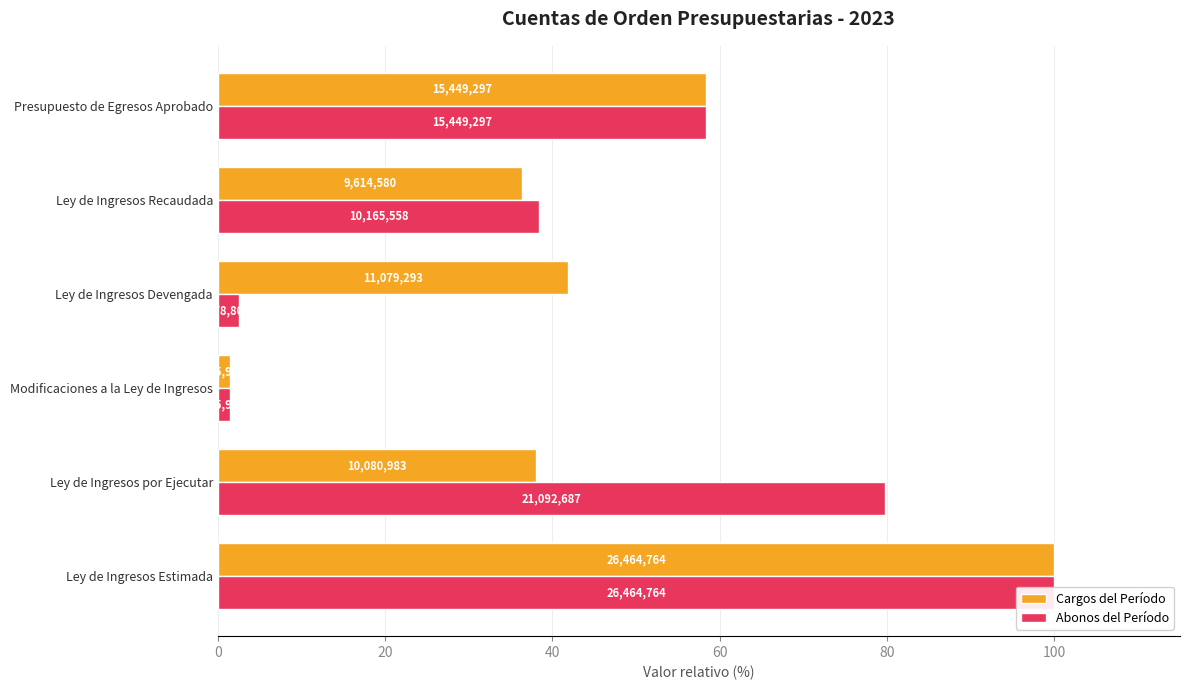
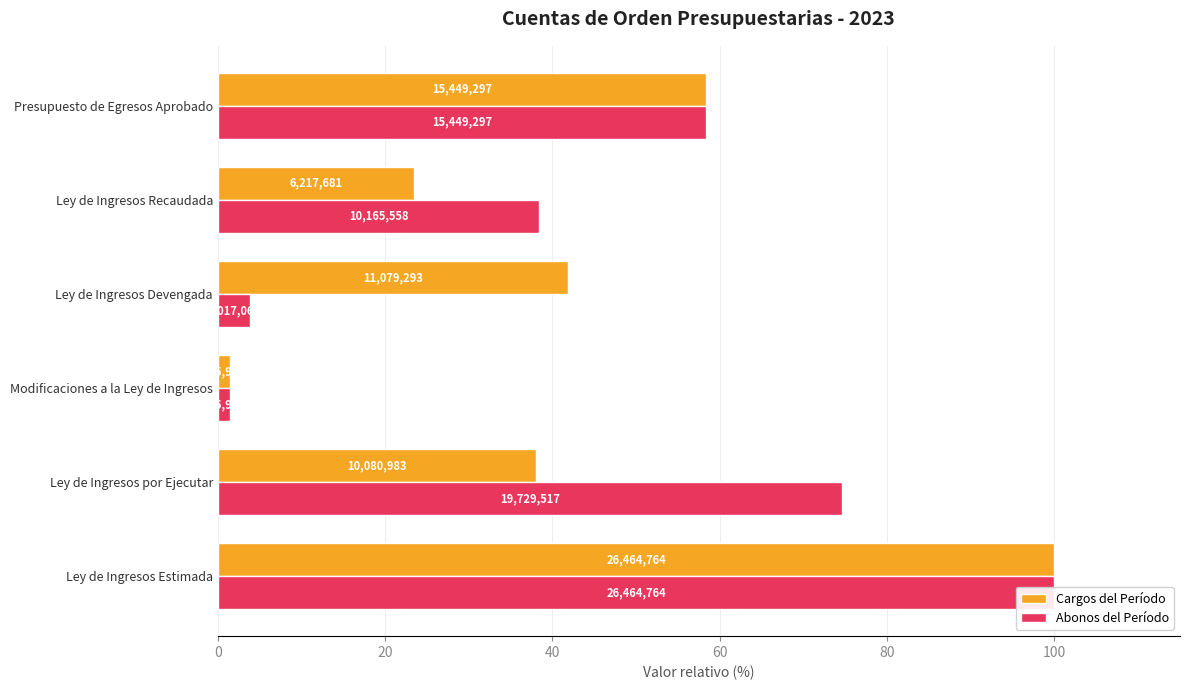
  {
    "Cargos del Período": {
-     "Ley de Ingresos Recaudada": "9,614,580"
+     "Ley de Ingresos Recaudada": "6,217,681"
    },
    "Abonos del Período": {
-     "Ley de Ingresos Devengada": "3",
-     "Ley de Ingresos por Ejecutar": "21,092,687"
+     "Ley de Ingresos Devengada": "4",
+     "Ley de Ingresos por Ejecutar": "19,729,517"
    }
  }
